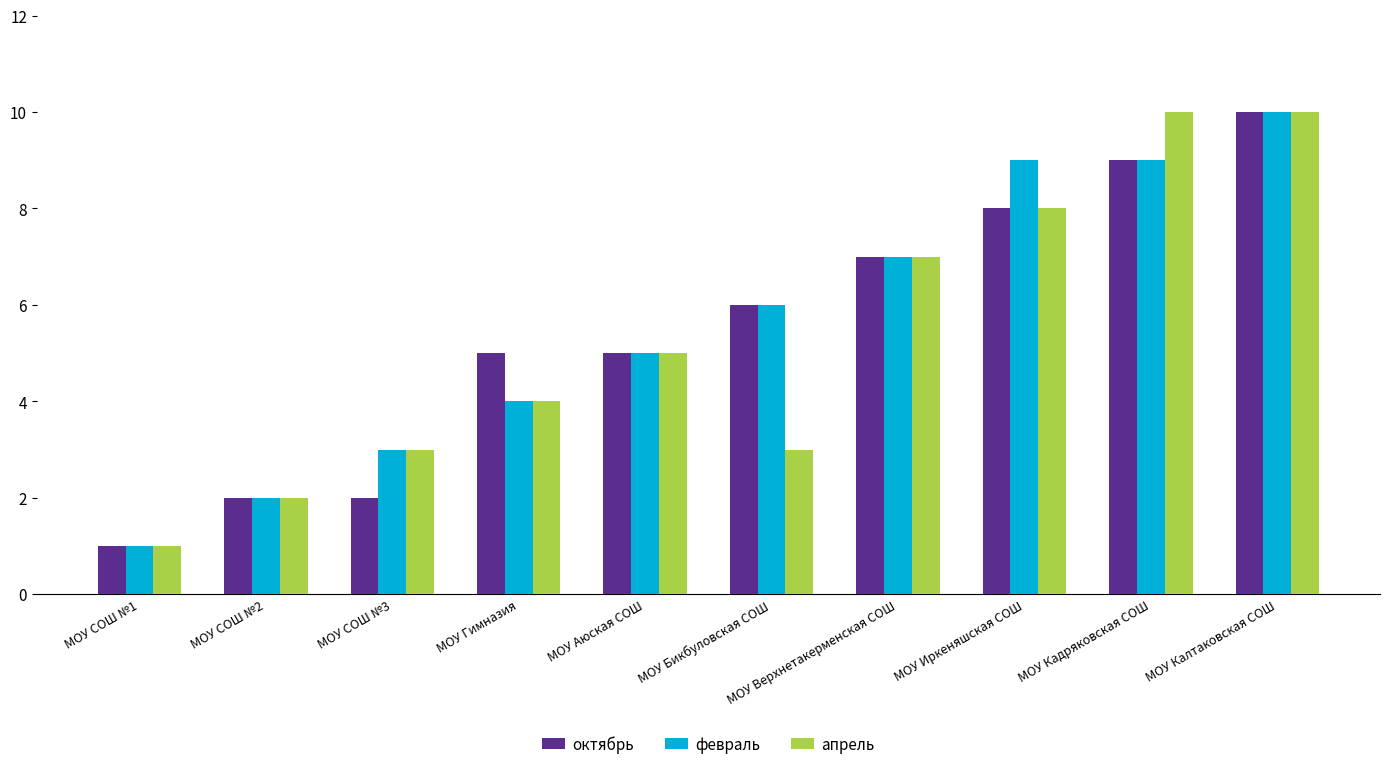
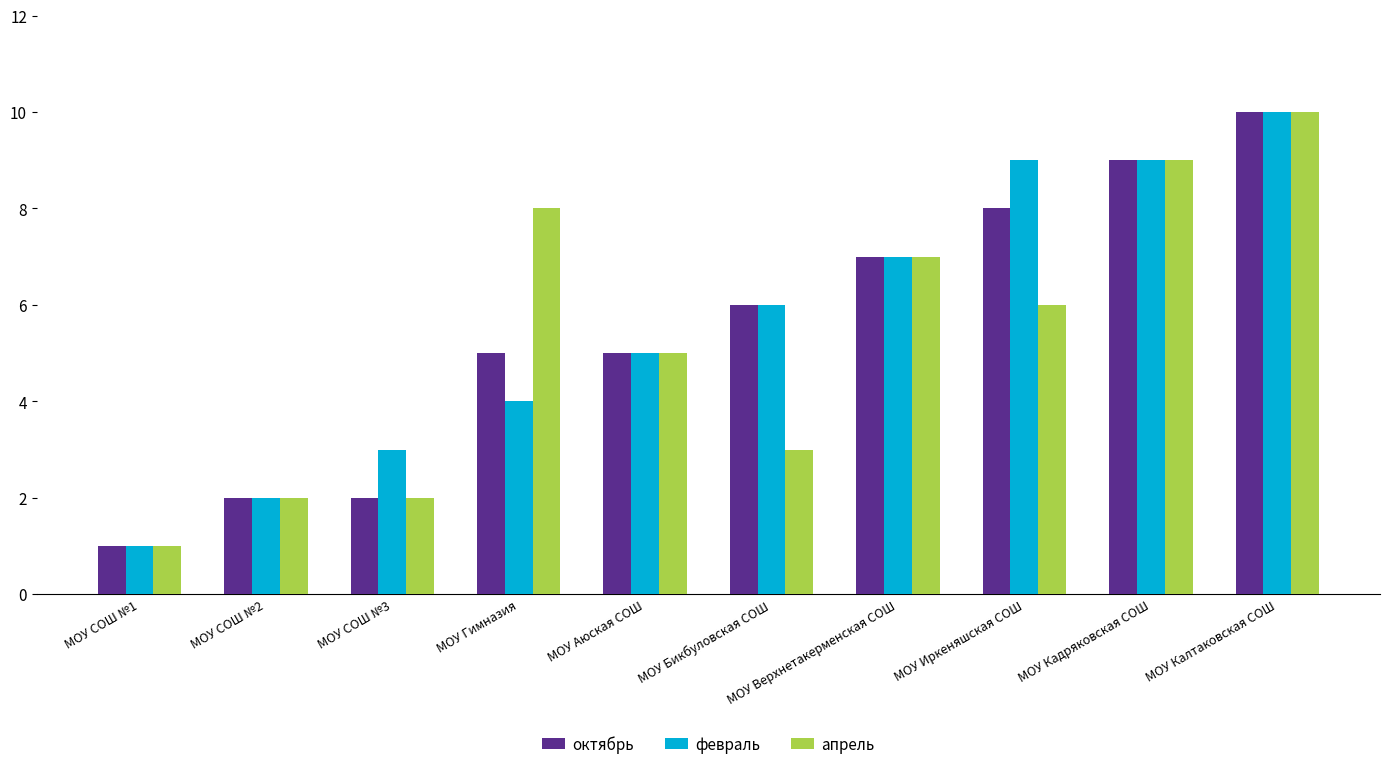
  {
    "октябрь": {
      "МОУ СОШ №1": 1,
      "МОУ СОШ №2": 2,
      "МОУ СОШ №3": 2,
      "МОУ Гимназия": 5,
      "МОУ Аюская СОШ": 5,
      "МОУ Бикбуловская СОШ": 6,
      "МОУ Верхнетакерменская СОШ": 7,
      "МОУ Иркеняшская СОШ": 8,
      "МОУ Кадряковская СОШ": 9,
      "МОУ Калтаковская СОШ": 10
    },
    "февраль": {
      "МОУ СОШ №1": 1,
      "МОУ СОШ №2": 2,
      "МОУ СОШ №3": 3,
      "МОУ Гимназия": 4,
      "МОУ Аюская СОШ": 5,
      "МОУ Бикбуловская СОШ": 6,
      "МОУ Верхнетакерменская СОШ": 7,
      "МОУ Иркеняшская СОШ": 9,
      "МОУ Кадряковская СОШ": 9,
      "МОУ Калтаковская СОШ": 10
    },
    "апрель": {
      "МОУ СОШ №1": 1,
      "МОУ СОШ №2": 2,
-     "МОУ СОШ №3": 3,
-     "МОУ Гимназия": 4,
+     "МОУ СОШ №3": 2,
+     "МОУ Гимназия": 8,
      "МОУ Аюская СОШ": 5,
      "МОУ Бикбуловская СОШ": 3,
      "МОУ Верхнетакерменская СОШ": 7,
-     "МОУ Иркеняшская СОШ": 8,
-     "МОУ Кадряковская СОШ": 10,
+     "МОУ Иркеняшская СОШ": 6,
+     "МОУ Кадряковская СОШ": 9,
      "МОУ Калтаковская СОШ": 10
    }
  }
